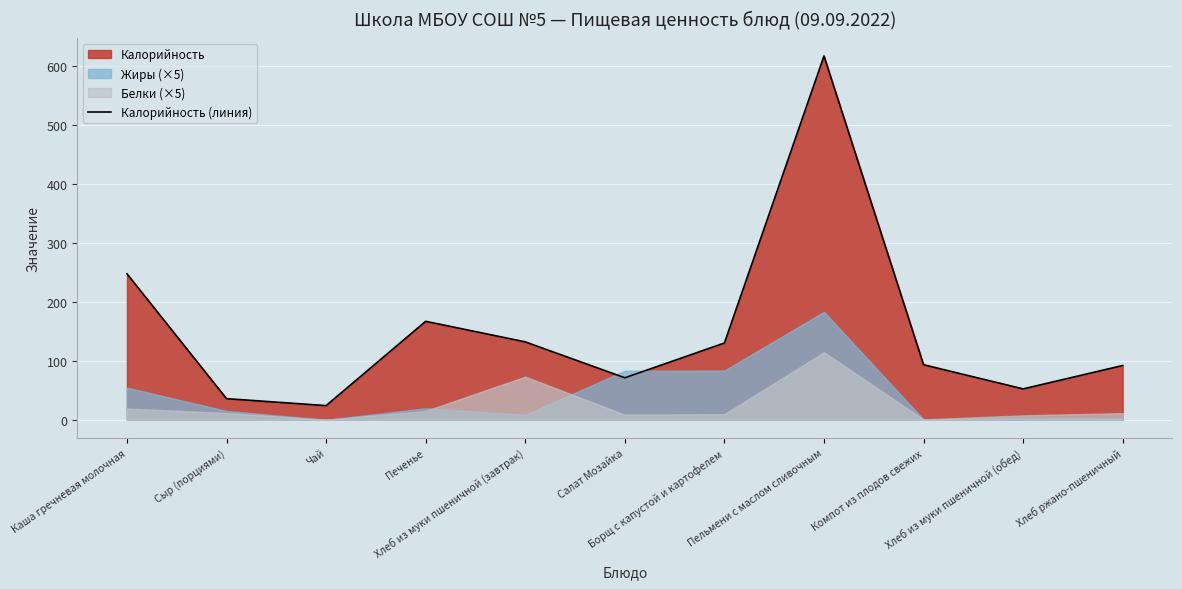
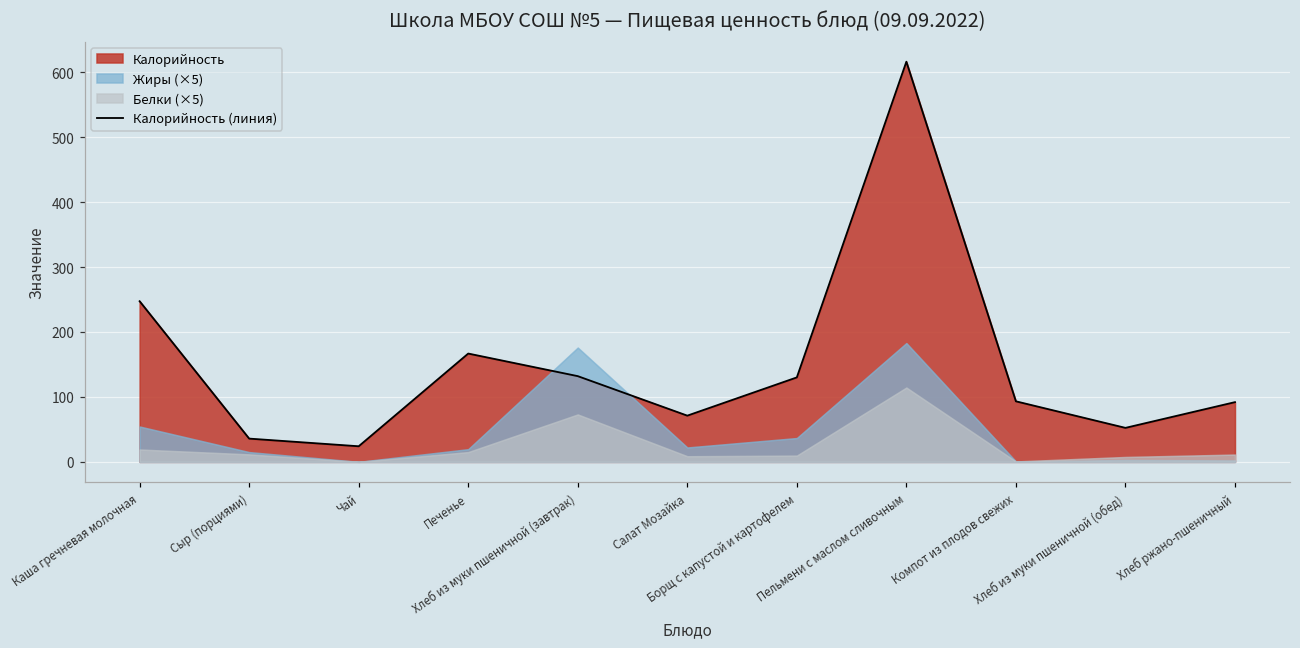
  {
    "Калорийность": {
      "Каша гречневая молочная": 250,
      "Сыр (порциями)": 40,
      "Чай": 20,
      "Печенье": 170,
      "Хлеб из муки пшеничной (завтрак)": 130,
      "Салат Мозайка": 70,
      "Борщ с капустой и картофелем": 130,
      "Пельмени с маслом сливочным": 620,
      "Компот из плодов свежих": 90,
      "Хлеб из муки пшеничной (обед)": 50,
      "Хлеб ржано-пшеничный": 90
    },
    "Жиры (×5)": {
      "Каша гречневая молочная": 50,
      "Печенье": 20,
-     "Хлеб из муки пшеничной (завтрак)": 10,
-     "Салат Мозайка": 80,
-     "Борщ с капустой и картофелем": 80,
+     "Хлеб из муки пшеничной (завтрак)": 180,
+     "Салат Мозайка": 20,
+     "Борщ с капустой и картофелем": 40,
      "Пельмени с маслом сливочным": 180
    },
    "Белки (×5)": {
      "Каша гречневая молочная": 20,
      "Печенье": 20,
      "Хлеб из муки пшеничной (завтрак)": 70,
      "Салат Мозайка": 10,
      "Борщ с капустой и картофелем": 10,
      "Пельмени с маслом сливочным": 110,
      "Хлеб из муки пшеничной (обед)": 10,
      "Хлеб ржано-пшеничный": 10
    }
  }
